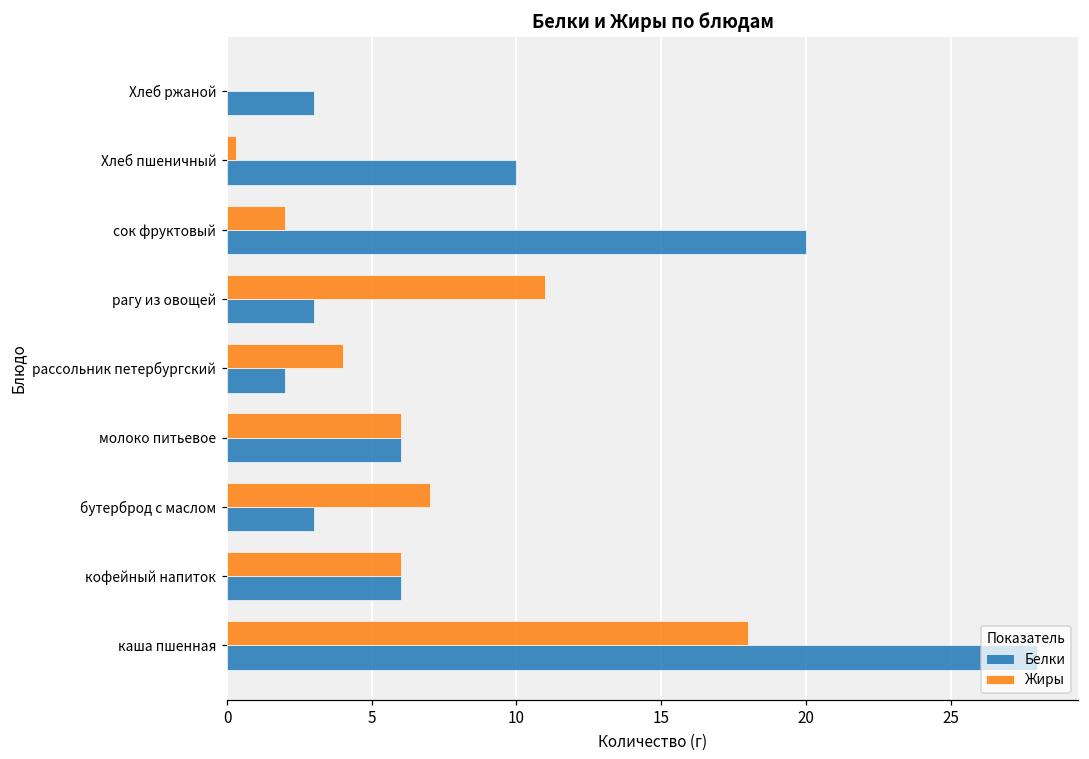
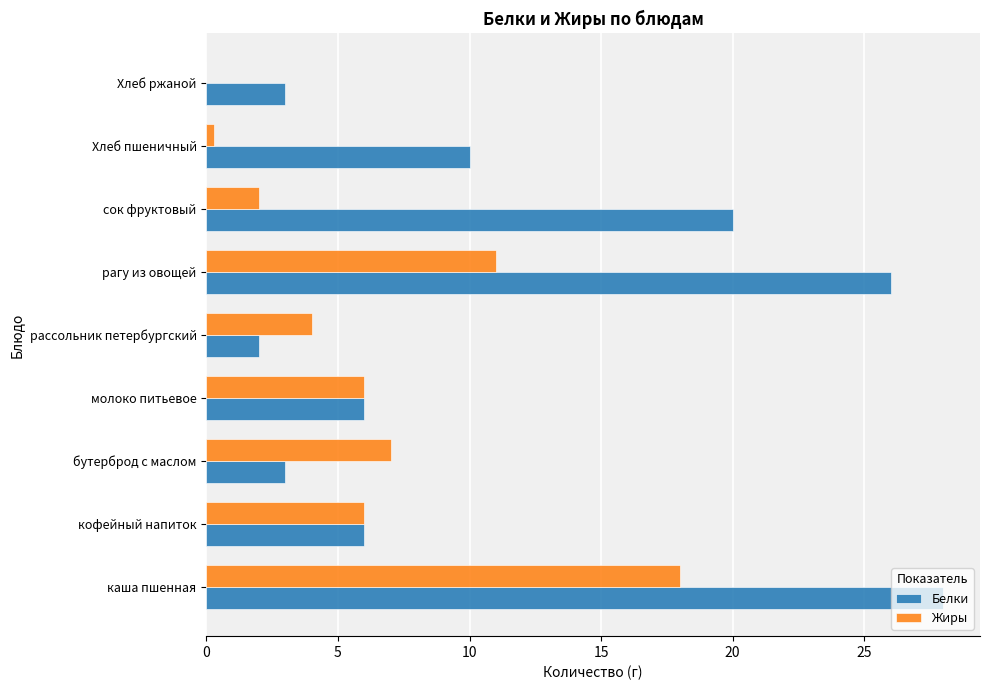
  {
    "Белки": {
      "Хлеб ржаной": 3,
      "Хлеб пшеничный": 10,
      "сок фруктовый": 20,
-     "рагу из овощей": 3,
+     "рагу из овощей": 26,
      "рассольник петербургский": 2,
      "молоко питьевое": 6,
      "бутерброд с маслом": 3,
      "кофейный напиток": 6
    },
    "Жиры": {
      "Хлеб ржаной": 0,
      "Хлеб пшеничный": 0.3,
      "сок фруктовый": 2,
      "рагу из овощей": 11,
      "рассольник петербургский": 4,
      "молоко питьевое": 6,
      "бутерброд с маслом": 7,
      "кофейный напиток": 6,
      "каша пшенная": 18
    }
  }
